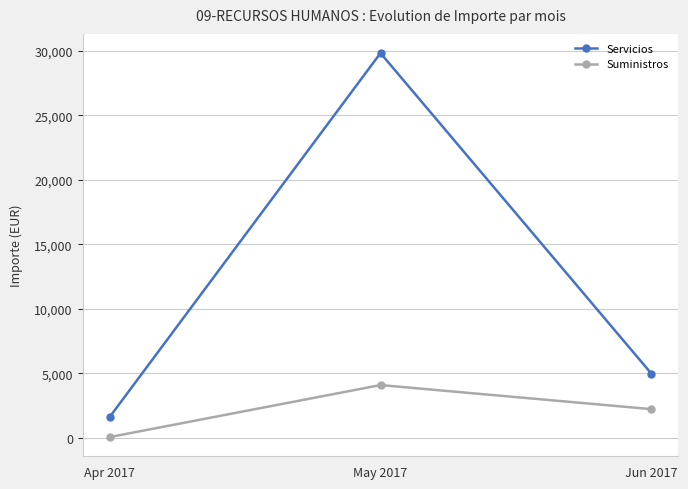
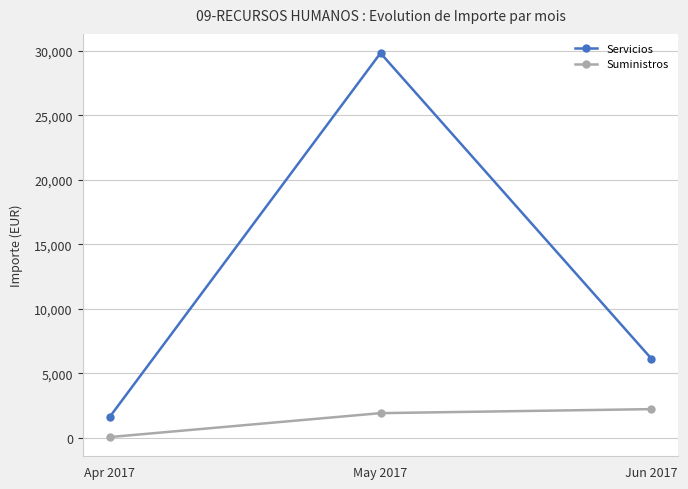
  {
    "Servicios": {
      "Apr 2017": "1,600",
      "May 2017": "29,800",
-     "Jun 2017": "5,000"
+     "Jun 2017": "6,100"
    },
    "Suministros": {
      "Apr 2017": "100",
-     "May 2017": "4,100",
+     "May 2017": "1,900",
      "Jun 2017": "2,200"
    }
  }
